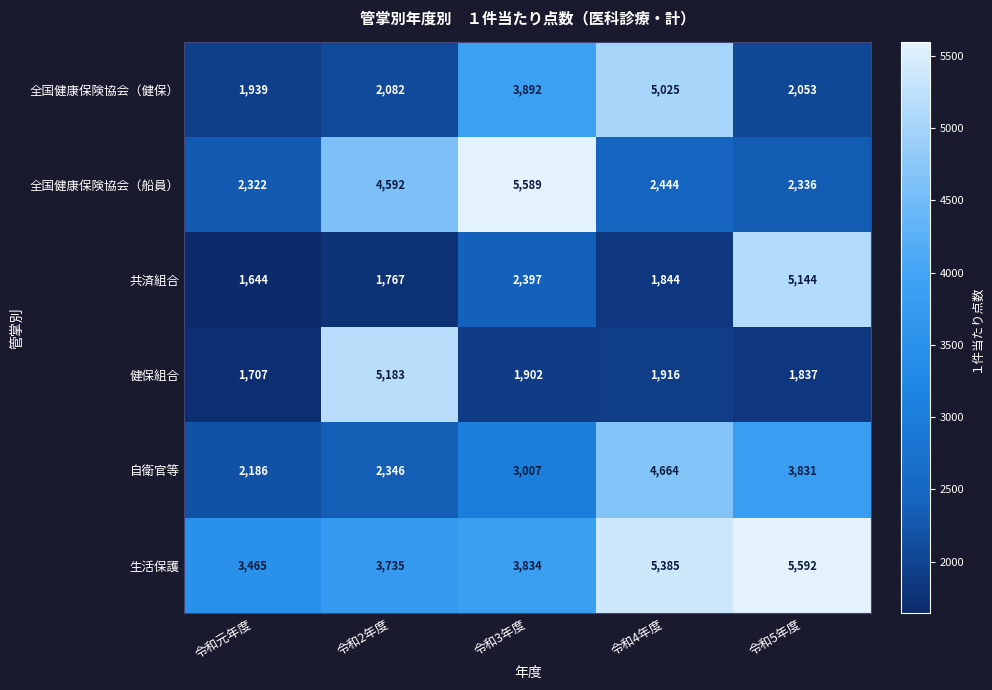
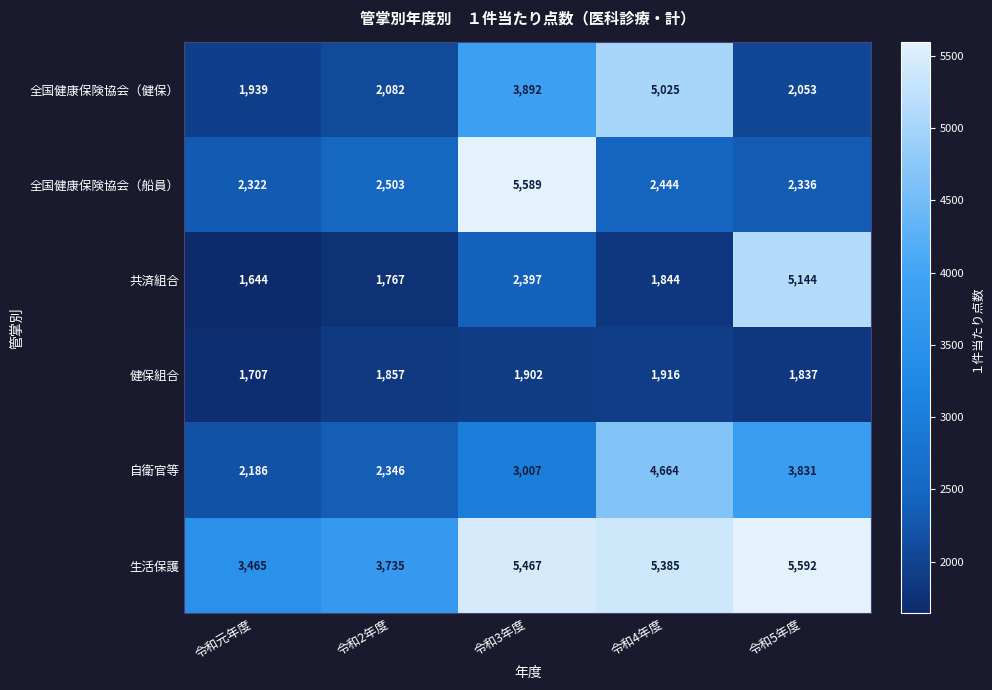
  {
    "全国健康保険協会（健保）": {
      "令和元年度": "1,939",
      "令和2年度": "2,082",
      "令和3年度": "3,892",
      "令和4年度": "5,025",
      "令和5年度": "2,053"
    },
    "全国健康保険協会（船員）": {
      "令和元年度": "2,322",
-     "令和2年度": "4,592",
+     "令和2年度": "2,503",
      "令和3年度": "5,589",
      "令和4年度": "2,444",
      "令和5年度": "2,336"
    },
    "共済組合": {
      "令和元年度": "1,644",
      "令和2年度": "1,767",
      "令和3年度": "2,397",
      "令和4年度": "1,844",
      "令和5年度": "5,144"
    },
    "健保組合": {
      "令和元年度": "1,707",
-     "令和2年度": "5,183",
+     "令和2年度": "1,857",
      "令和3年度": "1,902",
      "令和4年度": "1,916",
      "令和5年度": "1,837"
    },
    "自衛官等": {
      "令和元年度": "2,186",
      "令和2年度": "2,346",
      "令和3年度": "3,007",
      "令和4年度": "4,664",
      "令和5年度": "3,831"
    },
    "生活保護": {
      "令和元年度": "3,465",
      "令和2年度": "3,735",
-     "令和3年度": "3,834",
+     "令和3年度": "5,467",
      "令和4年度": "5,385",
      "令和5年度": "5,592"
    }
  }
